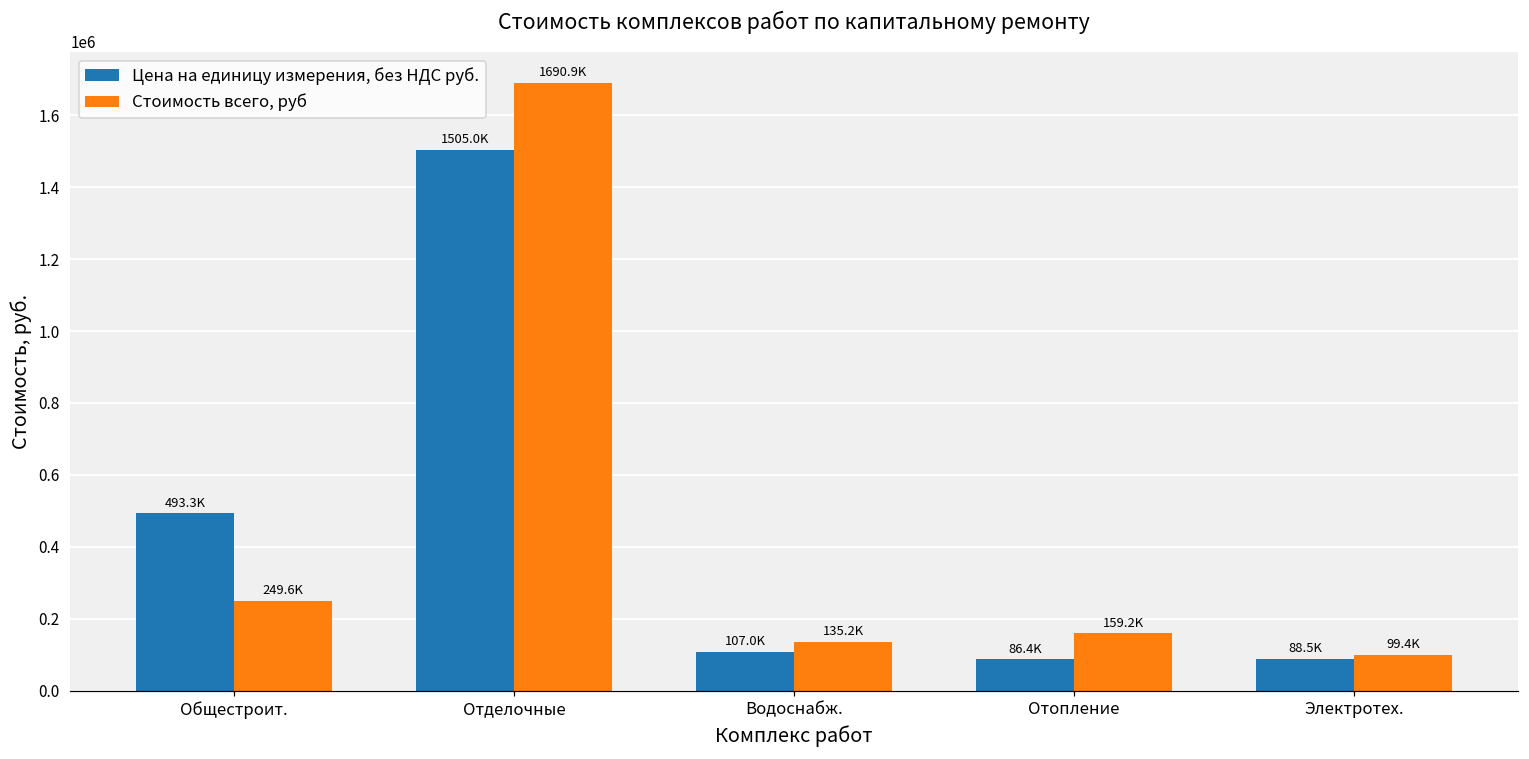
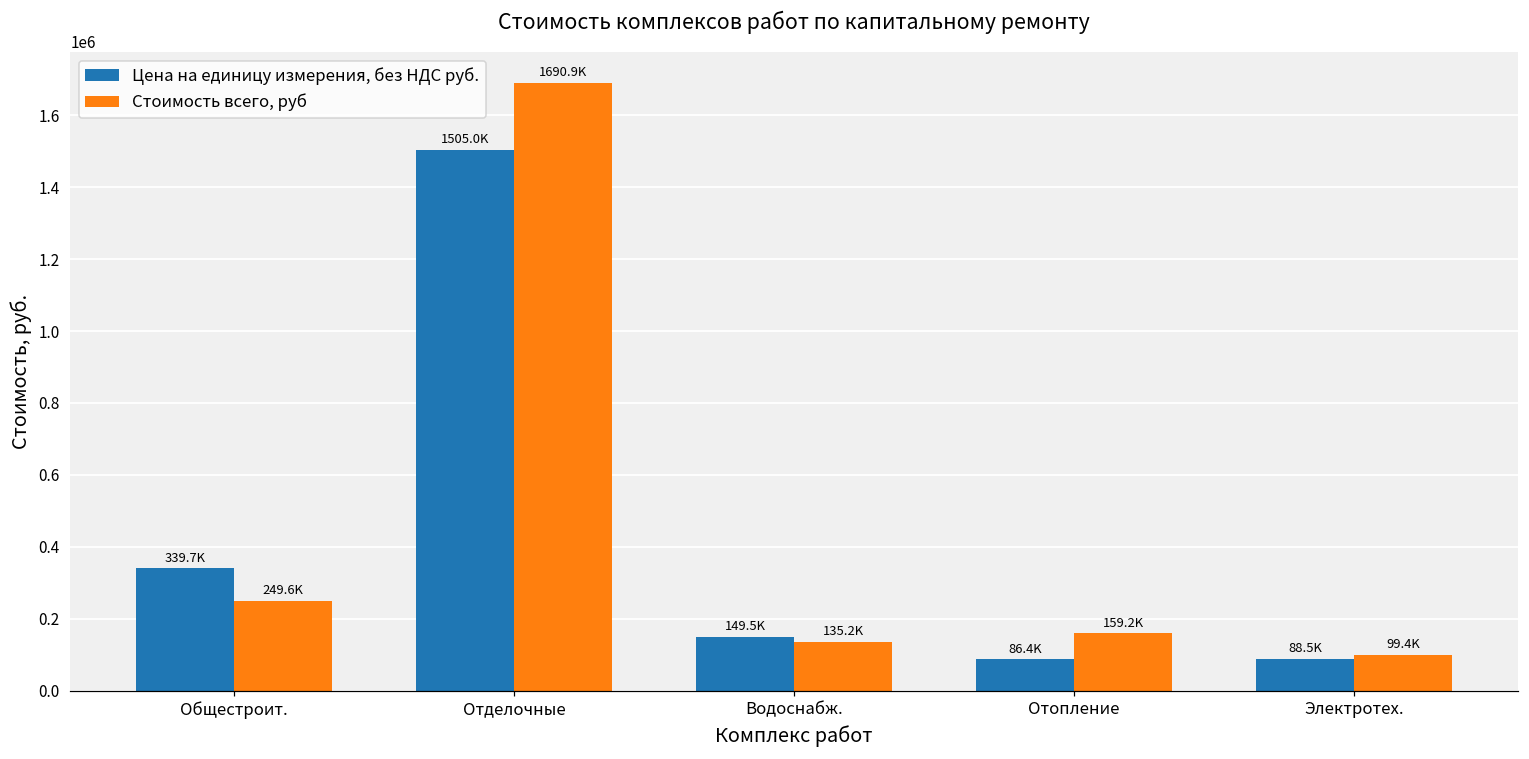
  {
    "Цена на единицу измерения, без НДС руб.": {
-     "Общестроит.": "493.3K",
+     "Общестроит.": "339.7K",
      "Отделочные": "1505.0K",
-     "Водоснабж.": "107.0K",
+     "Водоснабж.": "149.5K",
      "Отопление": "86.4K",
      "Электротех.": "88.5K"
    },
    "Стоимость всего, руб": {
      "Общестроит.": "249.6K",
      "Отделочные": "1690.9K",
      "Водоснабж.": "135.2K",
      "Отопление": "159.2K",
      "Электротех.": "99.4K"
    }
  }
